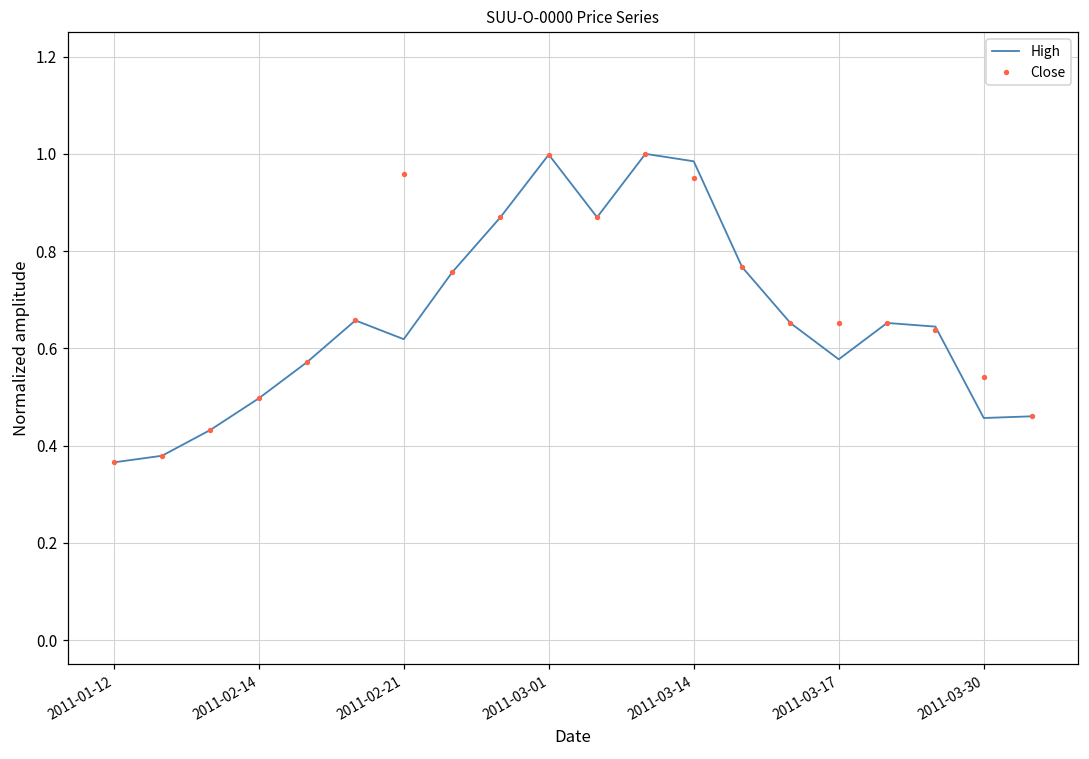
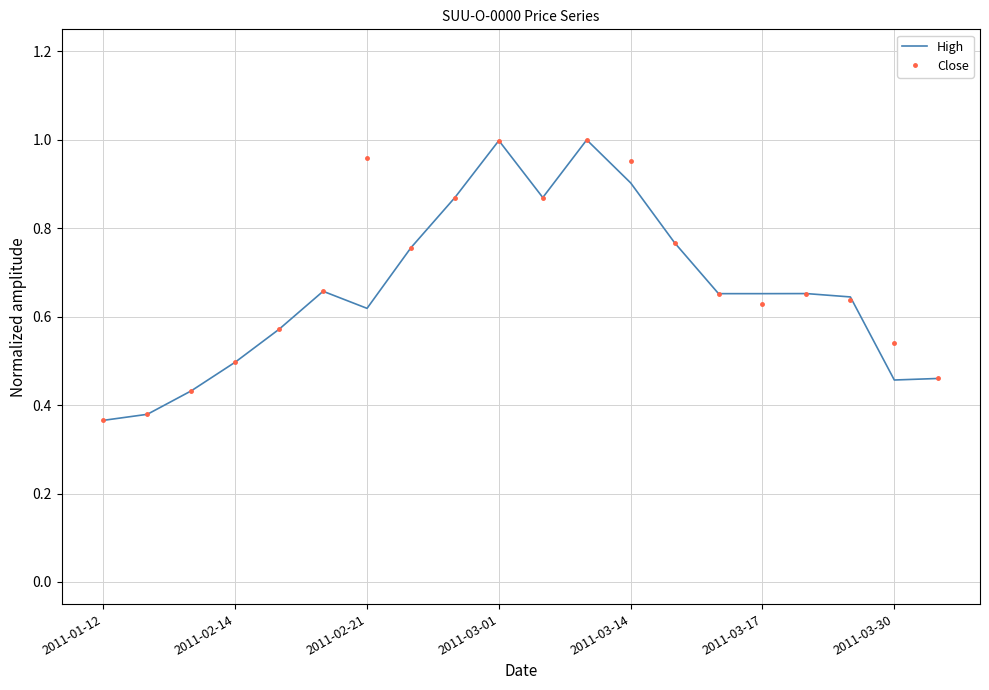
  {
    "High": {
      "2011-02-21": 0.62,
-     "2011-03-14": 0.98,
-     "2011-03-17": 0.58,
+     "2011-03-14": 0.90,
+     "2011-03-17": 0.65,
      "2011-03-30": 0.46
    },
    "Close": {
      "2011-02-21": 0.96,
      "2011-03-14": 0.95,
-     "2011-03-17": 0.65,
+     "2011-03-17": 0.63,
      "2011-03-30": 0.54
    }
  }
